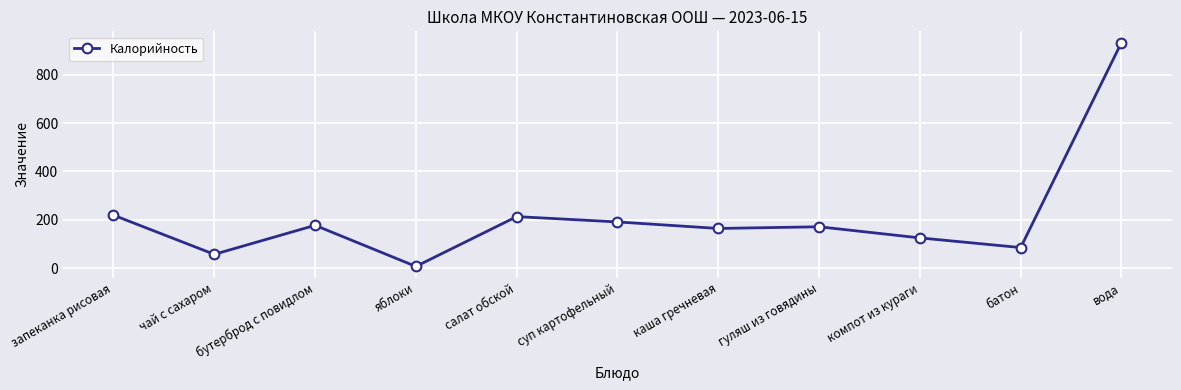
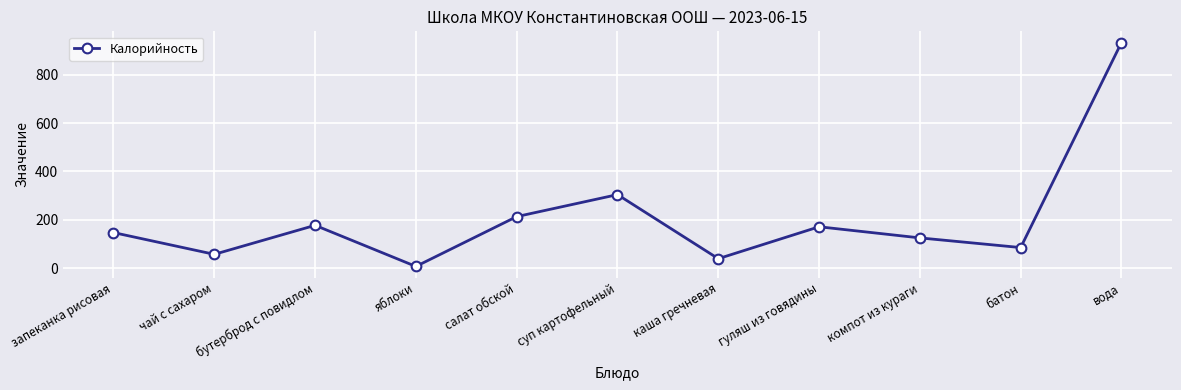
  {
-   "запеканка рисовая": 220,
+   "запеканка рисовая": 150,
    "чай с сахаром": 60,
    "бутерброд с повидлом": 180,
    "яблоки": 10,
    "салат обской": 210,
-   "суп картофельный": 190,
-   "каша гречневая": 160,
+   "суп картофельный": 300,
+   "каша гречневая": 40,
    "гуляш из говядины": 170,
    "компот из кураги": 130,
    "батон": 90,
    "вода": 930
  }
